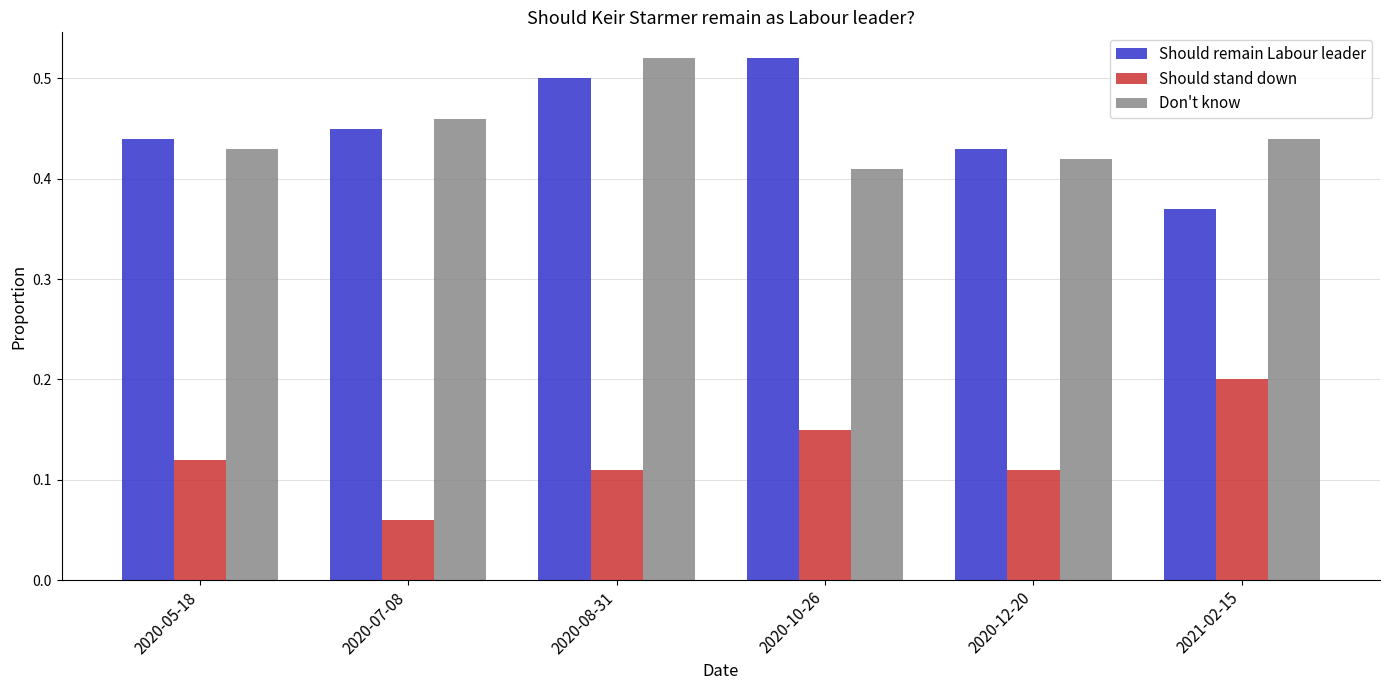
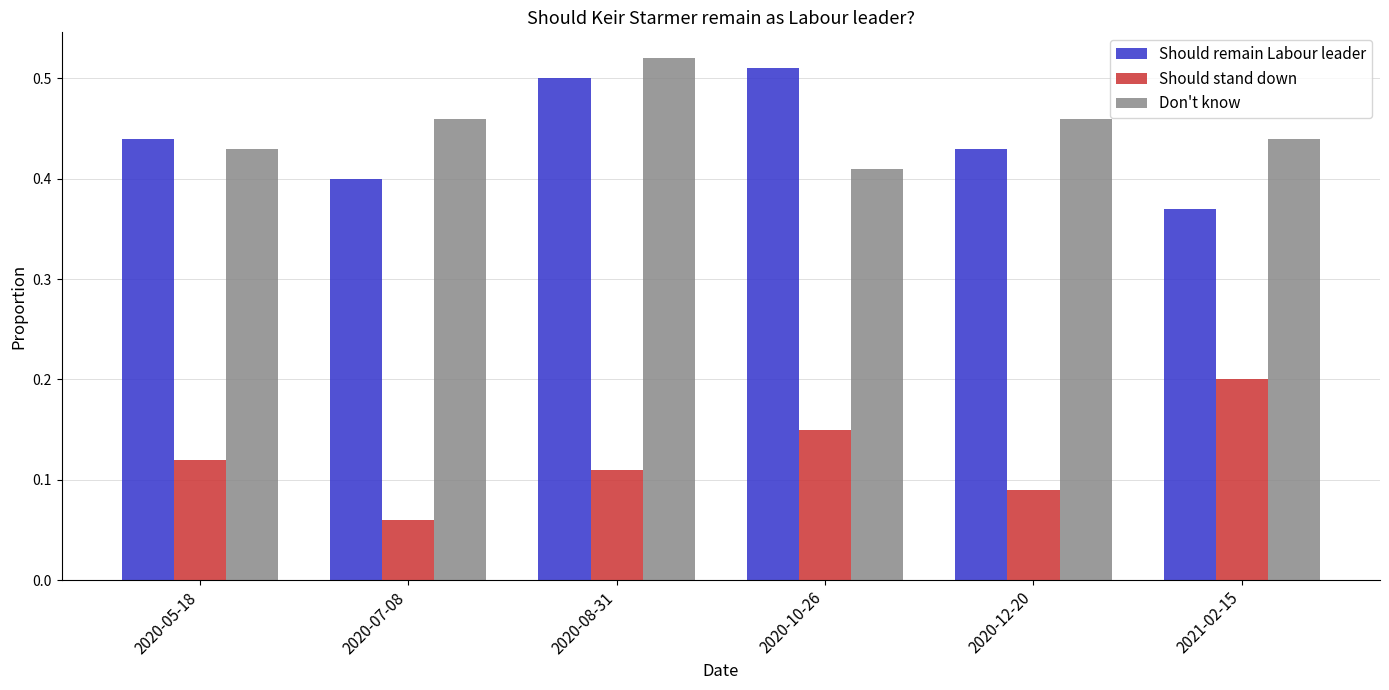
  {
    "Should remain Labour leader": {
      "2020-05-18": 0.44,
-     "2020-07-08": 0.45,
+     "2020-07-08": 0.40,
      "2020-08-31": 0.50,
-     "2020-10-26": 0.52,
+     "2020-10-26": 0.51,
      "2020-12-20": 0.43,
      "2021-02-15": 0.37
    },
    "Should stand down": {
      "2020-05-18": 0.12,
      "2020-07-08": 0.06,
      "2020-08-31": 0.11,
      "2020-10-26": 0.15,
-     "2020-12-20": 0.11,
+     "2020-12-20": 0.09,
      "2021-02-15": 0.20
    },
    "Don't know": {
      "2020-05-18": 0.43,
      "2020-07-08": 0.46,
      "2020-08-31": 0.52,
      "2020-10-26": 0.41,
-     "2020-12-20": 0.42,
+     "2020-12-20": 0.46,
      "2021-02-15": 0.44
    }
  }
